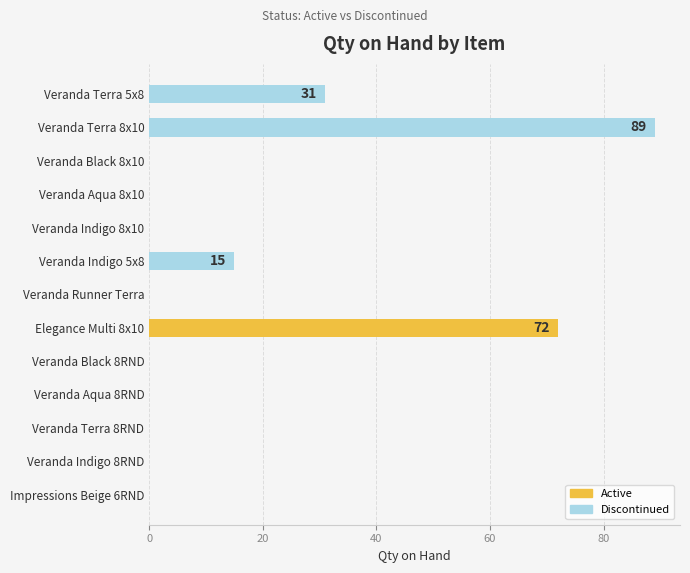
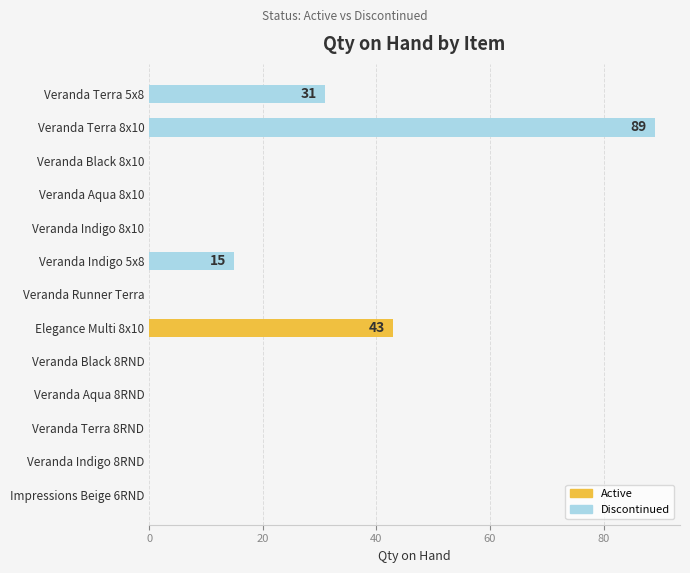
  {
    "Veranda Terra 5x8": 31,
    "Veranda Terra 8x10": 89,
    "Veranda Indigo 5x8": 15,
-   "Elegance Multi 8x10": 72
+   "Elegance Multi 8x10": 43
  }
